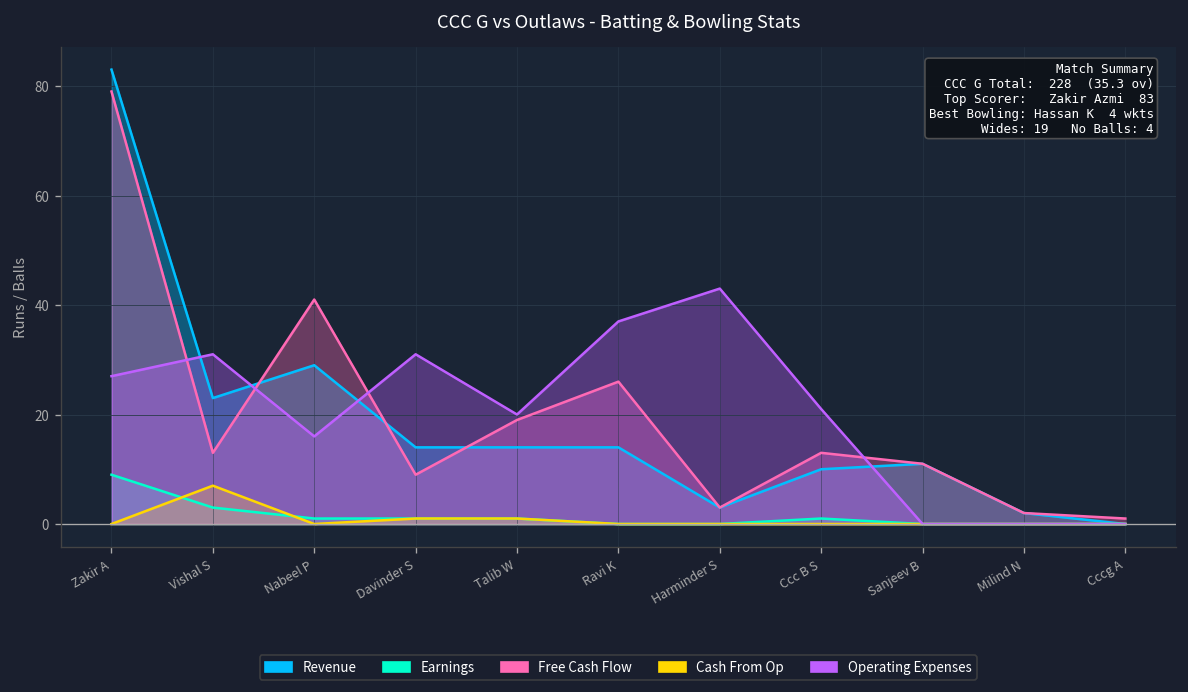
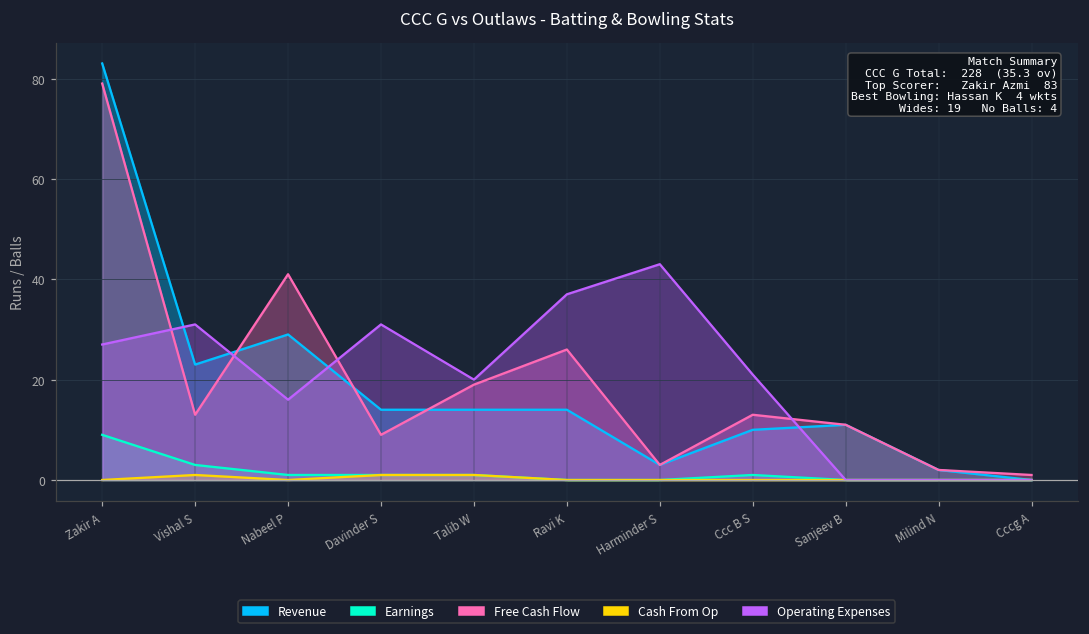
  {
    "Cash From Op": {
      "Zakir A": 0,
-     "Vishal S": 7,
+     "Vishal S": 1,
      "Nabeel P": 0,
      "Ccc B S": 0
    }
  }
